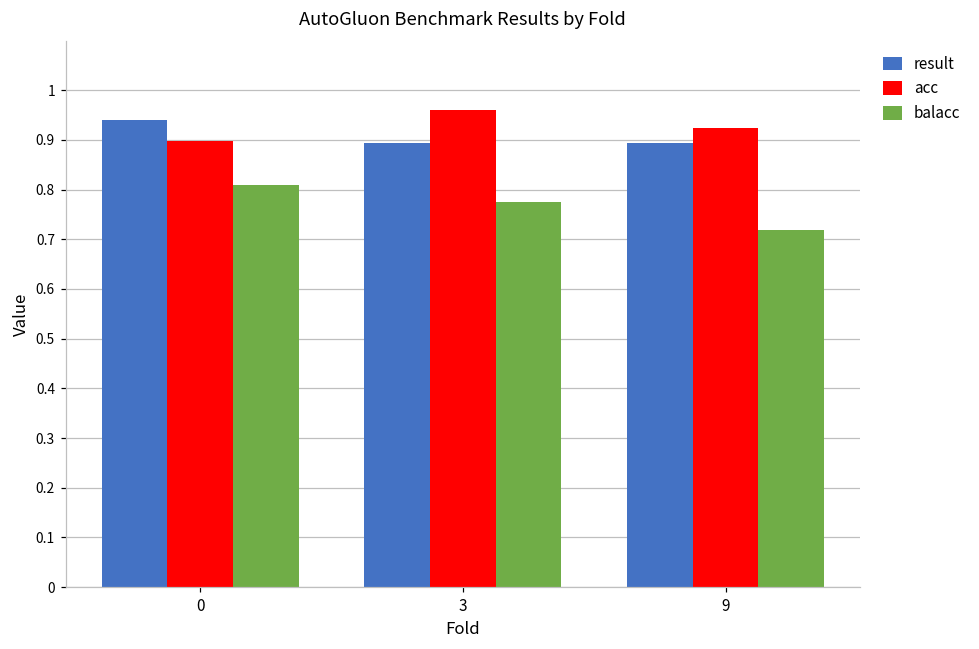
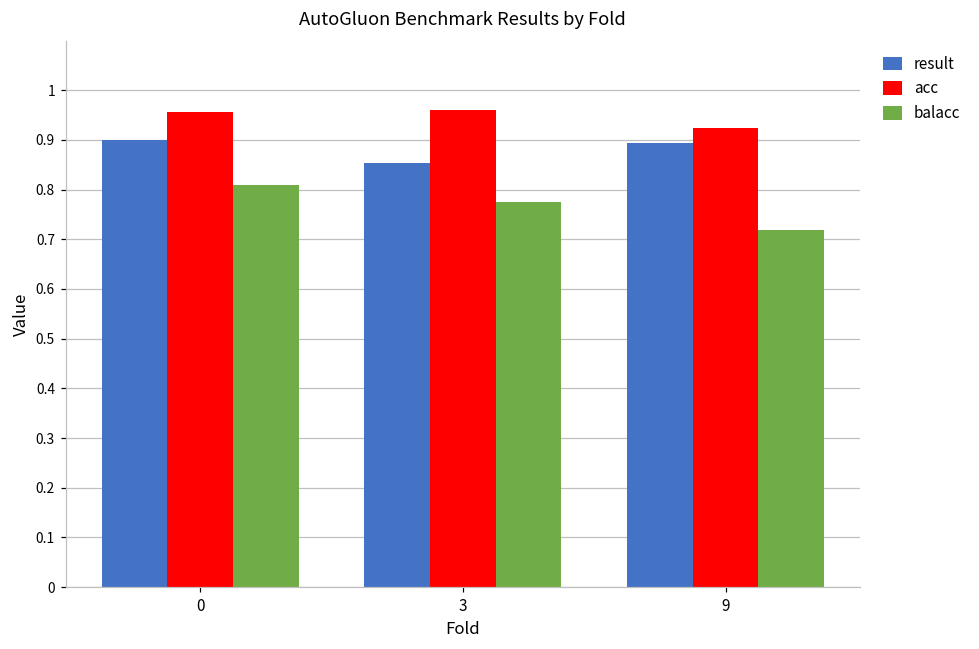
  {
    "result": {
-     "0": 0.94,
-     "3": 0.89,
+     "0": 0.90,
+     "3": 0.85,
      "9": 0.89
    },
    "acc": {
-     "0": 0.90,
+     "0": 0.96,
      "3": 0.96,
      "9": 0.92
    },
    "balacc": {
      "0": 0.81,
      "3": 0.78,
      "9": 0.72
    }
  }
